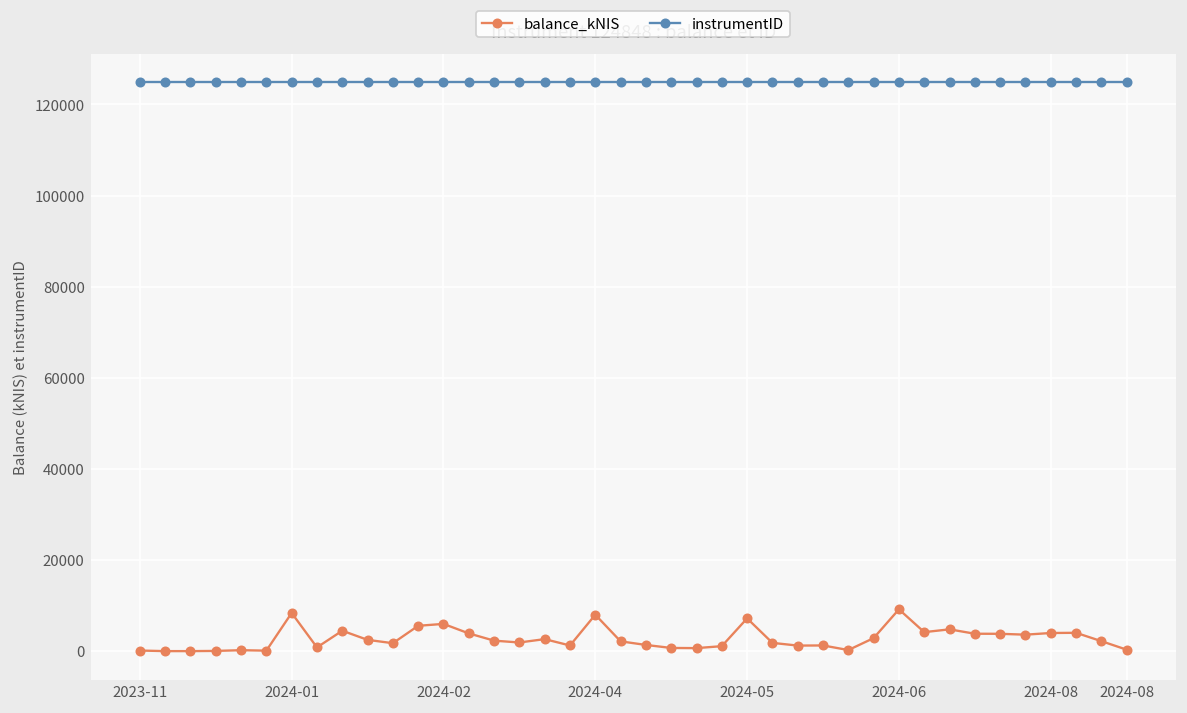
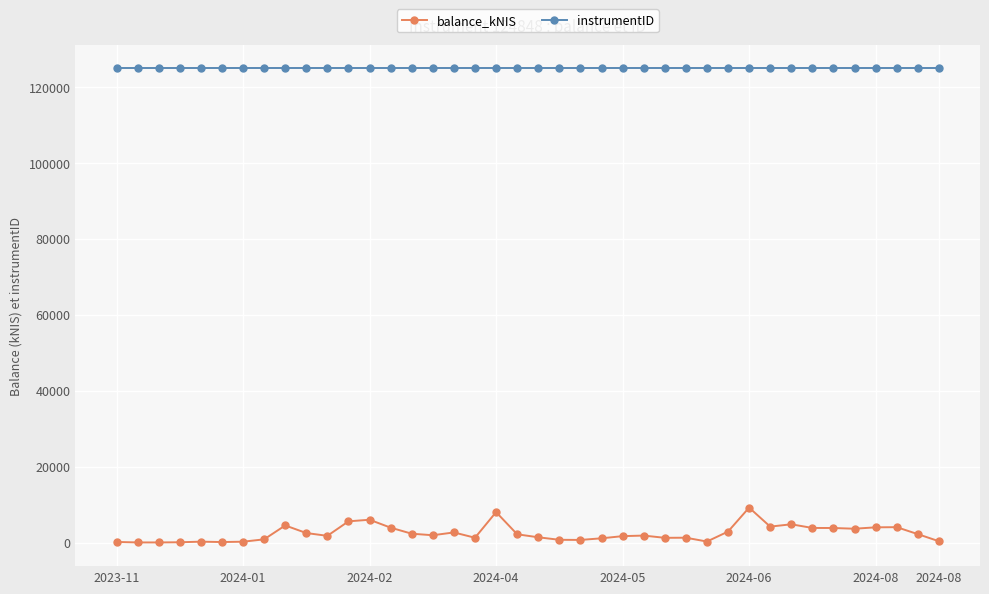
  {
    "balance_kNIS": {
      "2023-11": 0,
-     "2024-01": 8000,
+     "2024-01": 0,
      "2024-02": 6000,
      "2024-04": 8000,
-     "2024-05": 7000,
+     "2024-05": 2000,
      "2024-06": 9000
    },
    "instrumentID": {
      "2023-11": 125000,
      "2024-01": 125000,
      "2024-02": 125000,
      "2024-04": 125000,
      "2024-05": 125000,
      "2024-06": 125000
    }
  }
